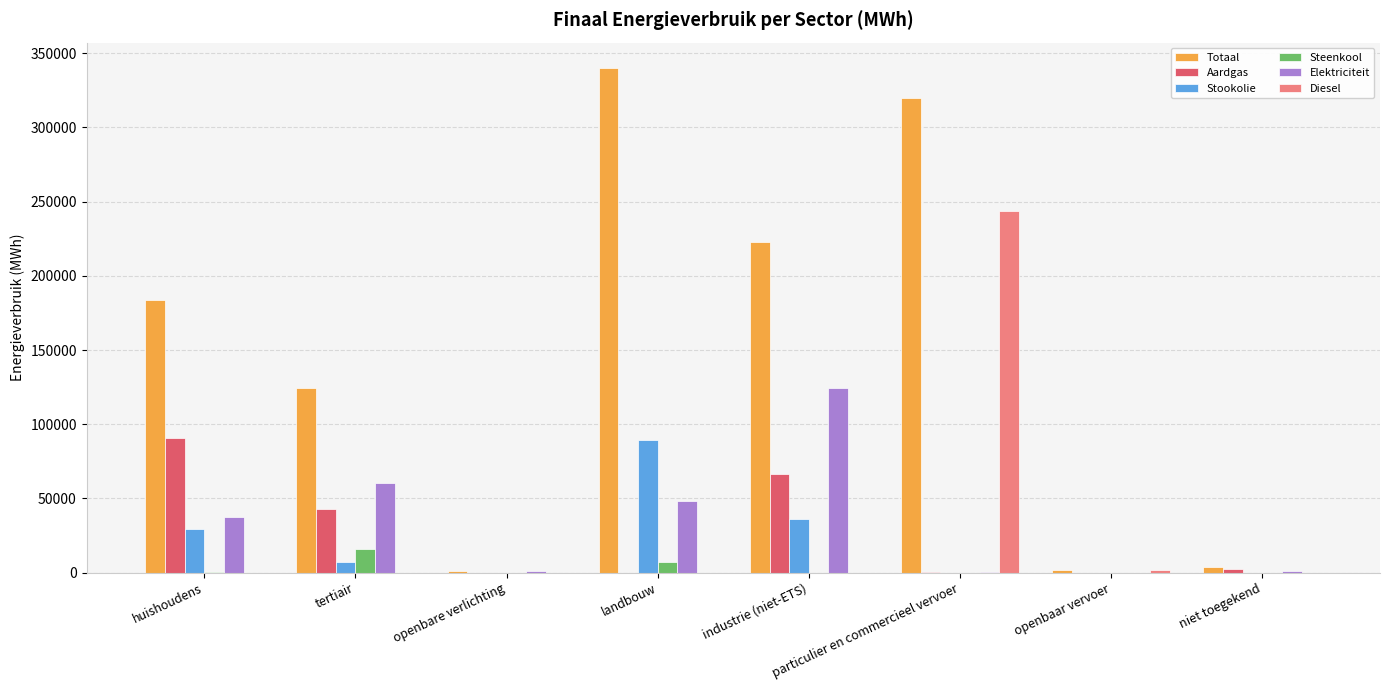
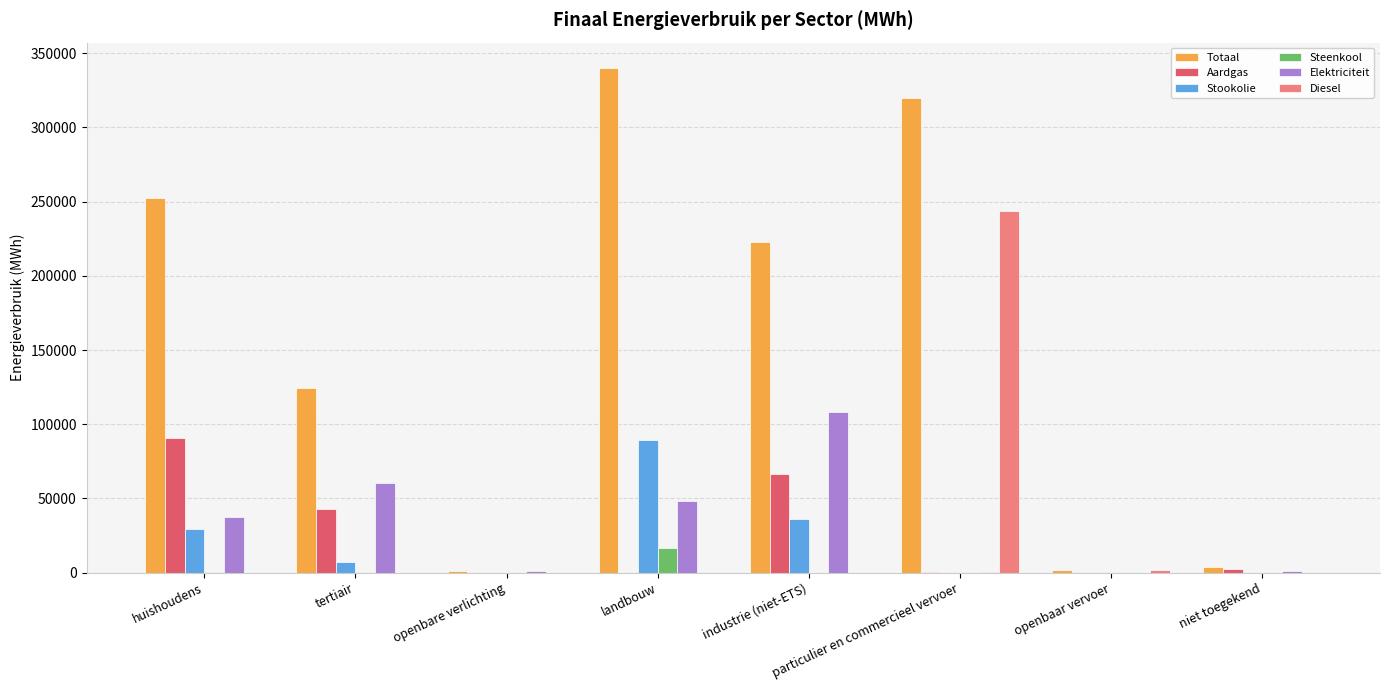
  {
    "Totaal": {
-     "huishoudens": 184000,
+     "huishoudens": 252000,
      "tertiair": 124000,
      "landbouw": 340000,
      "industrie (niet-ETS)": 223000,
      "particulier en commercieel vervoer": 320000,
      "openbaar vervoer": 2000,
      "niet toegekend": 4000
    },
    "Stookolie": {
      "huishoudens": 29000,
      "tertiair": 7000,
      "openbare verlichting": 0,
      "landbouw": 90000,
      "industrie (niet-ETS)": 36000,
      "particulier en commercieel vervoer": 0,
      "openbaar vervoer": 0,
      "niet toegekend": 0
    },
    "Steenkool": {
-     "tertiair": 16000,
+     "tertiair": 0,
      "openbare verlichting": 0,
-     "landbouw": 7000,
+     "landbouw": 17000,
      "particulier en commercieel vervoer": 0,
      "openbaar vervoer": 0,
      "niet toegekend": 0
    },
    "Elektriciteit": {
      "huishoudens": 38000,
      "tertiair": 61000,
      "landbouw": 48000,
-     "industrie (niet-ETS)": 124000
+     "industrie (niet-ETS)": 108000
    }
  }
